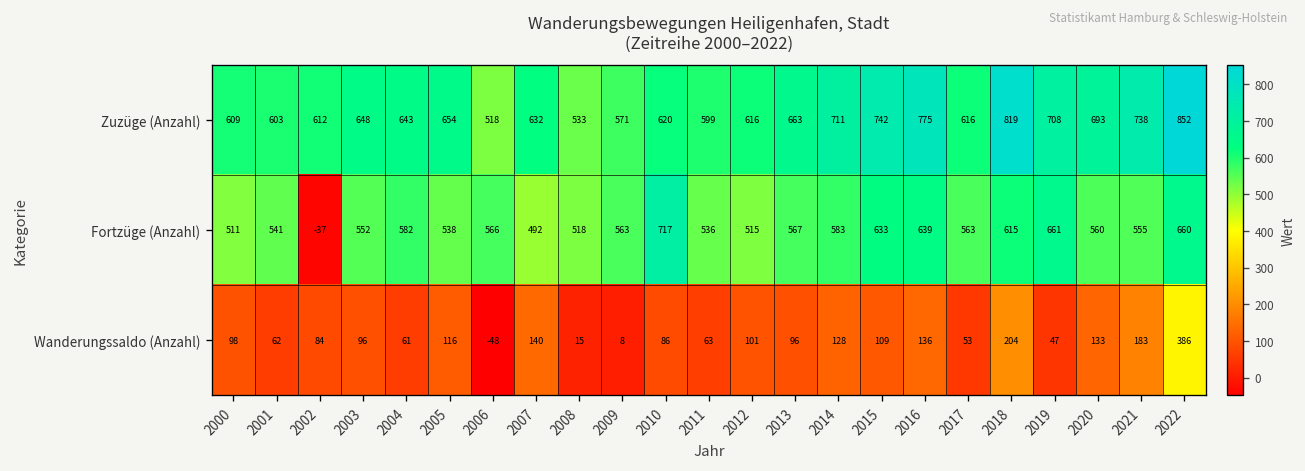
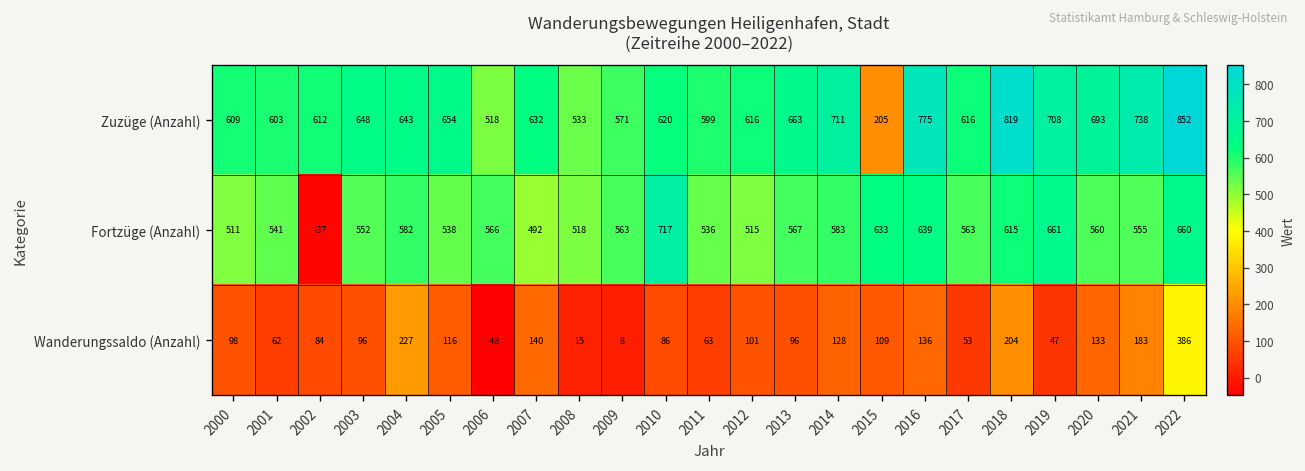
  {
    "Zuzüge (Anzahl)": {
      "2000": 609,
      "2001": 603,
      "2002": 612,
      "2003": 648,
      "2004": 643,
      "2005": 654,
      "2006": 518,
      "2007": 632,
      "2008": 533,
      "2009": 571,
      "2010": 620,
      "2011": 599,
      "2012": 616,
      "2013": 663,
      "2014": 711,
-     "2015": 742,
+     "2015": 205,
      "2016": 775,
      "2017": 616,
      "2018": 819,
      "2019": 708,
      "2020": 693,
      "2021": 738,
      "2022": 852
    },
    "Fortzüge (Anzahl)": {
      "2000": 511,
      "2001": 541,
      "2002": -37,
      "2003": 552,
      "2004": 582,
      "2005": 538,
      "2006": 566,
      "2007": 492,
      "2008": 518,
      "2009": 563,
      "2010": 717,
      "2011": 536,
      "2012": 515,
      "2013": 567,
      "2014": 583,
      "2015": 633,
      "2016": 639,
      "2017": 563,
      "2018": 615,
      "2019": 661,
      "2020": 560,
      "2021": 555,
      "2022": 660
    },
    "Wanderungssaldo (Anzahl)": {
      "2000": 98,
      "2001": 62,
      "2002": 84,
      "2003": 96,
-     "2004": 61,
+     "2004": 227,
      "2005": 116,
      "2006": -48,
      "2007": 140,
      "2008": 15,
      "2009": 8,
      "2010": 86,
      "2011": 63,
      "2012": 101,
      "2013": 96,
      "2014": 128,
      "2015": 109,
      "2016": 136,
      "2017": 53,
      "2018": 204,
      "2019": 47,
      "2020": 133,
      "2021": 183,
      "2022": 386
    }
  }
